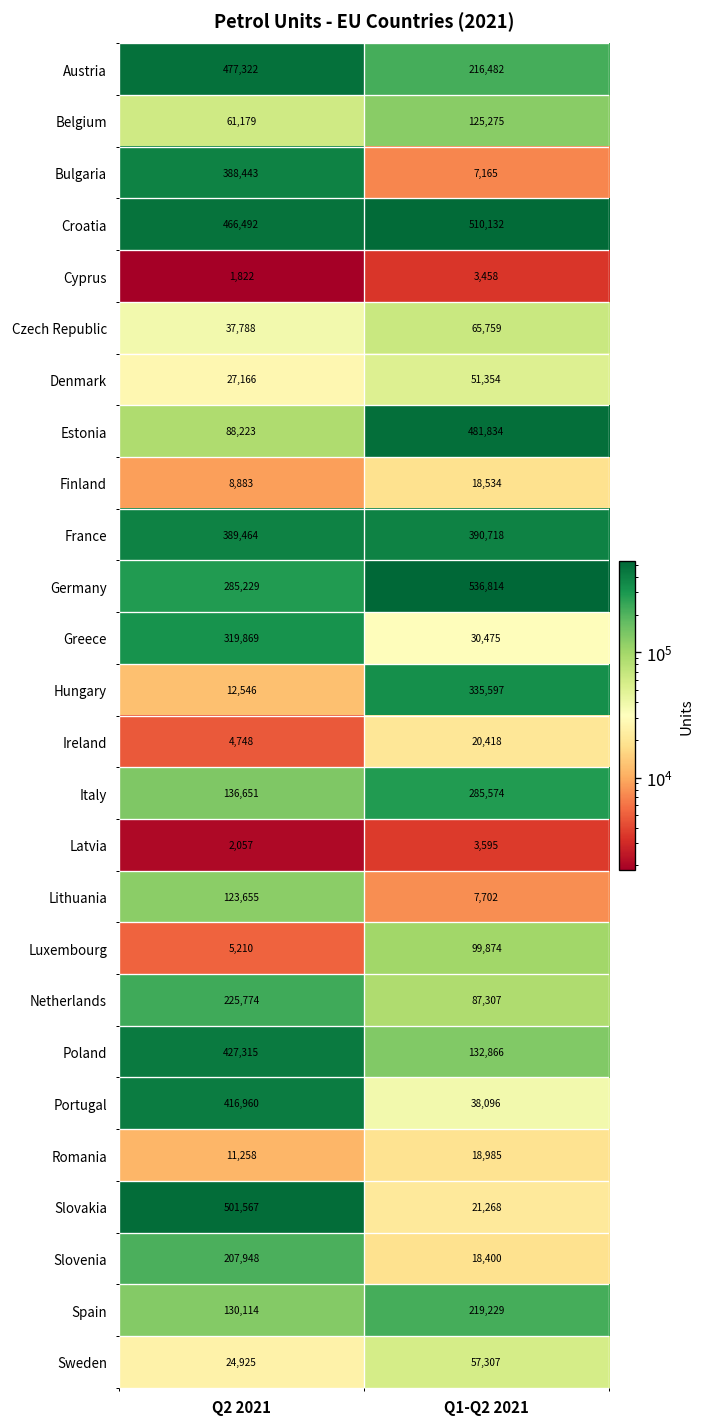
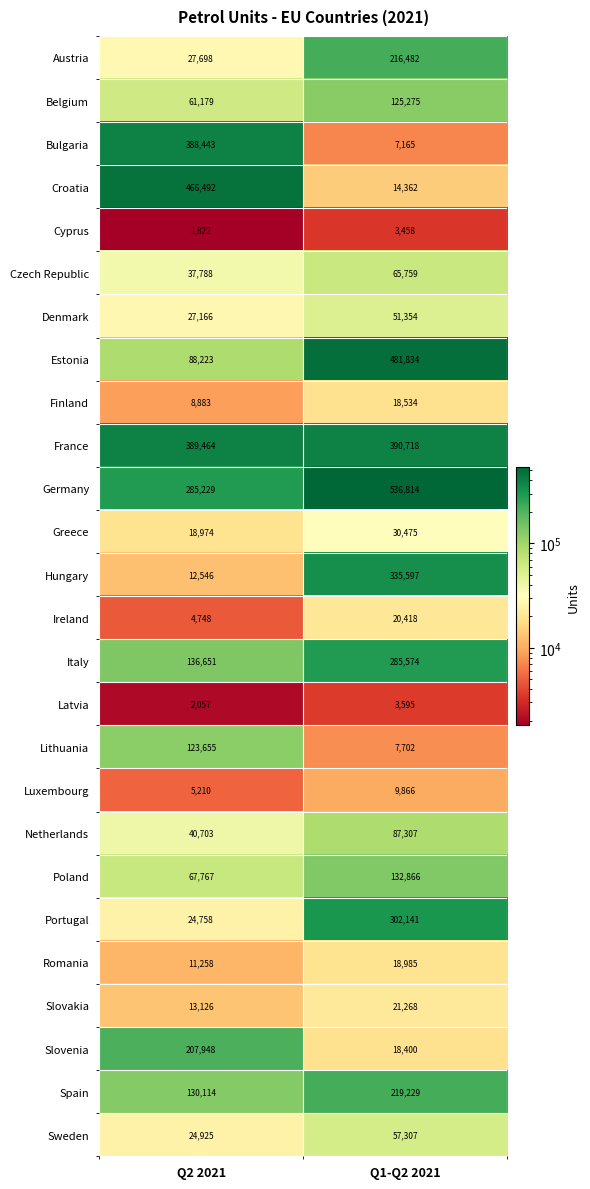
  {
    "Austria": {
-     "Q2 2021": "477,322",
+     "Q2 2021": "27,698",
      "Q1-Q2 2021": "216,482"
    },
    "Belgium": {
      "Q2 2021": "61,179",
      "Q1-Q2 2021": "125,275"
    },
    "Bulgaria": {
      "Q2 2021": "388,443",
      "Q1-Q2 2021": "7,165"
    },
    "Croatia": {
      "Q2 2021": "466,492",
-     "Q1-Q2 2021": "510,132"
+     "Q1-Q2 2021": "14,362"
    },
    "Cyprus": {
      "Q2 2021": "1,822",
      "Q1-Q2 2021": "3,458"
    },
    "Czech Republic": {
      "Q2 2021": "37,788",
      "Q1-Q2 2021": "65,759"
    },
    "Denmark": {
      "Q2 2021": "27,166",
      "Q1-Q2 2021": "51,354"
    },
    "Estonia": {
      "Q2 2021": "88,223",
      "Q1-Q2 2021": "481,834"
    },
    "Finland": {
      "Q2 2021": "8,883",
      "Q1-Q2 2021": "18,534"
    },
    "France": {
      "Q2 2021": "389,464",
      "Q1-Q2 2021": "390,718"
    },
    "Germany": {
      "Q2 2021": "285,229",
      "Q1-Q2 2021": "536,814"
    },
    "Greece": {
-     "Q2 2021": "319,869",
+     "Q2 2021": "18,974",
      "Q1-Q2 2021": "30,475"
    },
    "Hungary": {
      "Q2 2021": "12,546",
      "Q1-Q2 2021": "335,597"
    },
    "Ireland": {
      "Q2 2021": "4,748",
      "Q1-Q2 2021": "20,418"
    },
    "Italy": {
      "Q2 2021": "136,651",
      "Q1-Q2 2021": "285,574"
    },
    "Latvia": {
      "Q2 2021": "2,057",
      "Q1-Q2 2021": "3,595"
    },
    "Lithuania": {
      "Q2 2021": "123,655",
      "Q1-Q2 2021": "7,702"
    },
    "Luxembourg": {
      "Q2 2021": "5,210",
-     "Q1-Q2 2021": "99,874"
+     "Q1-Q2 2021": "9,866"
    },
    "Netherlands": {
-     "Q2 2021": "225,774",
+     "Q2 2021": "40,703",
      "Q1-Q2 2021": "87,307"
    },
    "Poland": {
-     "Q2 2021": "427,315",
+     "Q2 2021": "67,767",
      "Q1-Q2 2021": "132,866"
    },
    "Portugal": {
-     "Q2 2021": "416,960",
-     "Q1-Q2 2021": "38,096"
+     "Q2 2021": "24,758",
+     "Q1-Q2 2021": "302,141"
    },
    "Romania": {
      "Q2 2021": "11,258",
      "Q1-Q2 2021": "18,985"
    },
    "Slovakia": {
-     "Q2 2021": "501,567",
+     "Q2 2021": "13,126",
      "Q1-Q2 2021": "21,268"
    },
    "Slovenia": {
      "Q2 2021": "207,948",
      "Q1-Q2 2021": "18,400"
    },
    "Spain": {
      "Q2 2021": "130,114",
      "Q1-Q2 2021": "219,229"
    },
    "Sweden": {
      "Q2 2021": "24,925",
      "Q1-Q2 2021": "57,307"
    }
  }
